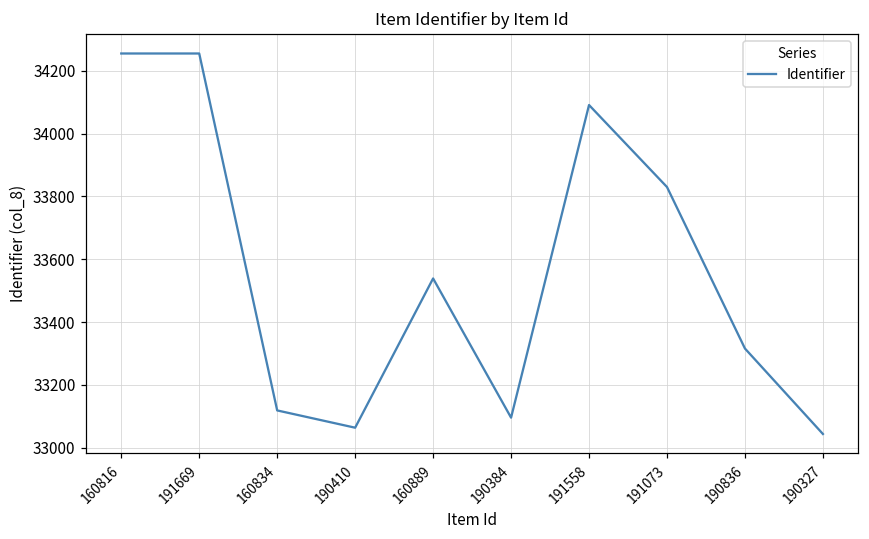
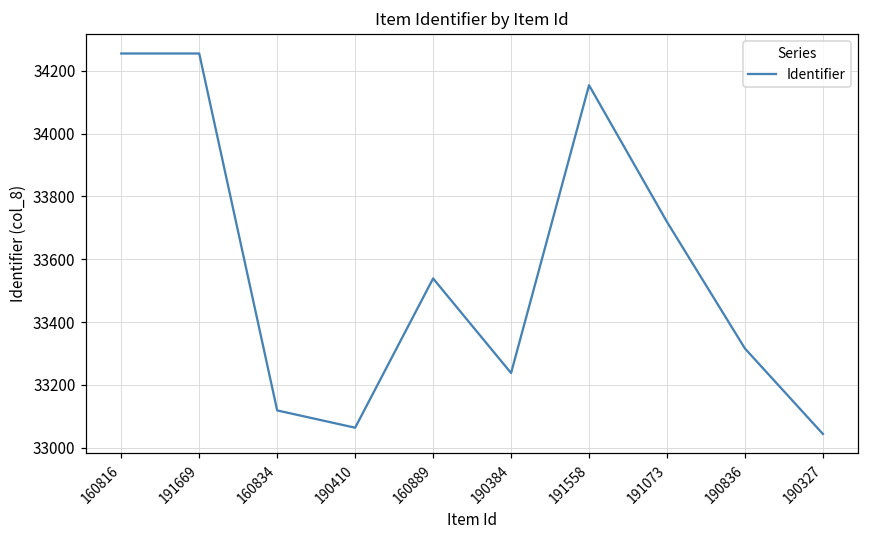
  {
    "160816": 34260,
    "191669": 34260,
    "160834": 33120,
    "190410": 33060,
    "160889": 33540,
-   "190384": 33100,
-   "191558": 34090,
-   "191073": 33830,
+   "190384": 33240,
+   "191558": 34150,
+   "191073": 33720,
    "190836": 33320,
    "190327": 33040
  }
